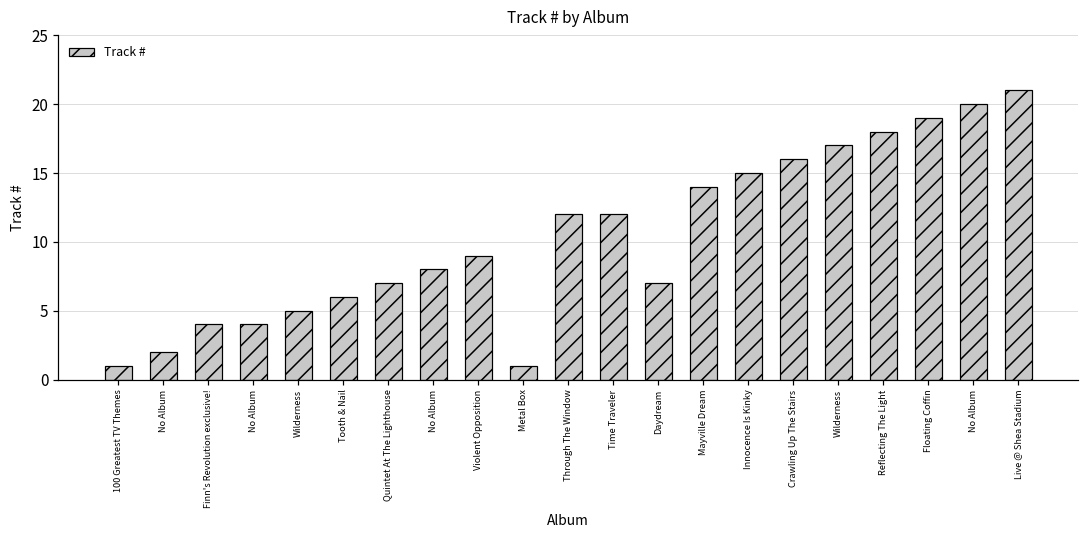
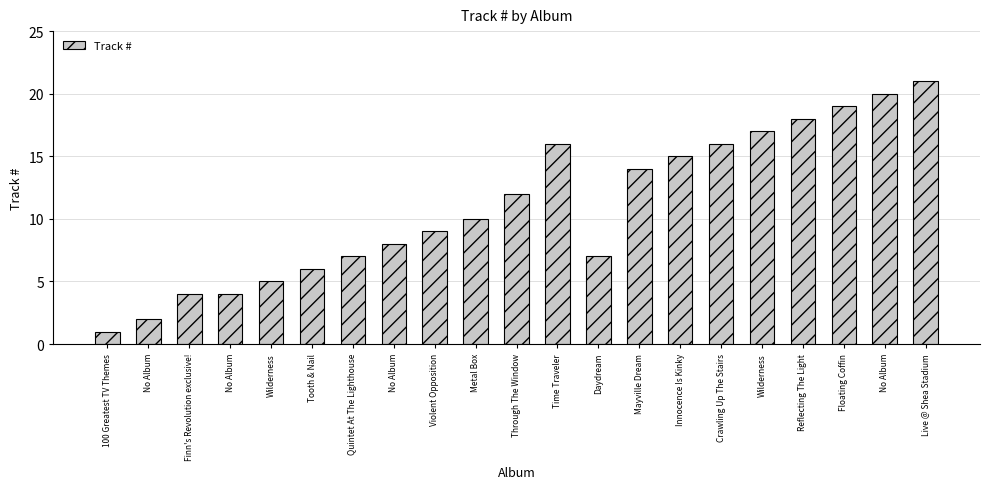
  {
    "100 Greatest TV Themes": 1,
    "Finn's Revolution exclusive!": 4,
    "Tooth & Nail": 6,
    "Quintet At The Lighthouse": 7,
    "Violent Opposition": 9,
-   "Metal Box": 1,
+   "Metal Box": 10,
    "Through The Window": 12,
-   "Time Traveler": 12,
+   "Time Traveler": 16,
    "Daydream": 7,
    "Mayville Dream": 14,
    "Innocence Is Kinky": 15,
    "Crawling Up The Stairs": 16,
    "Reflecting The Light": 18,
    "Floating Coffin": 19,
    "Live @ Shea Stadium": 21
  }
